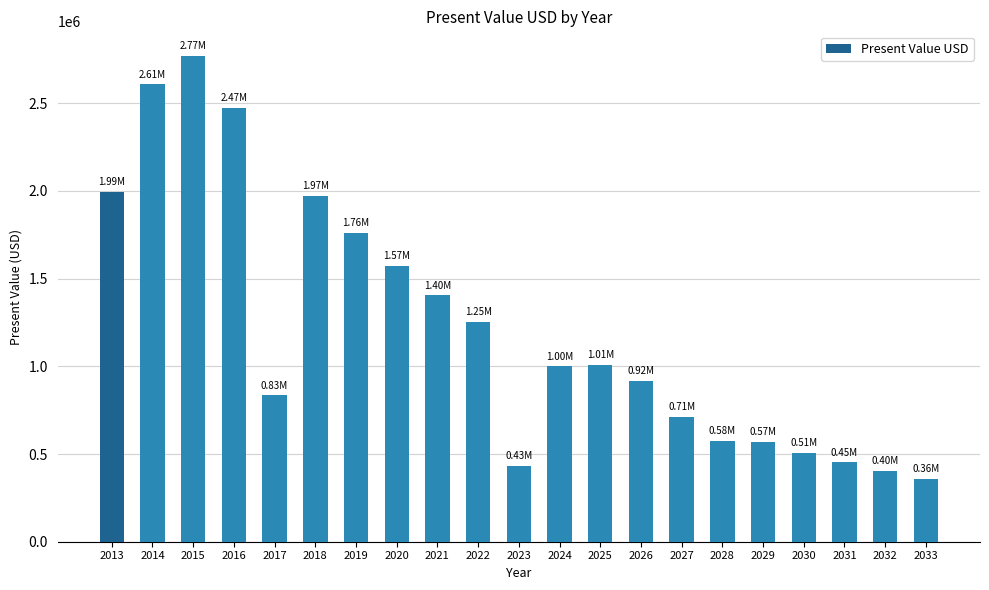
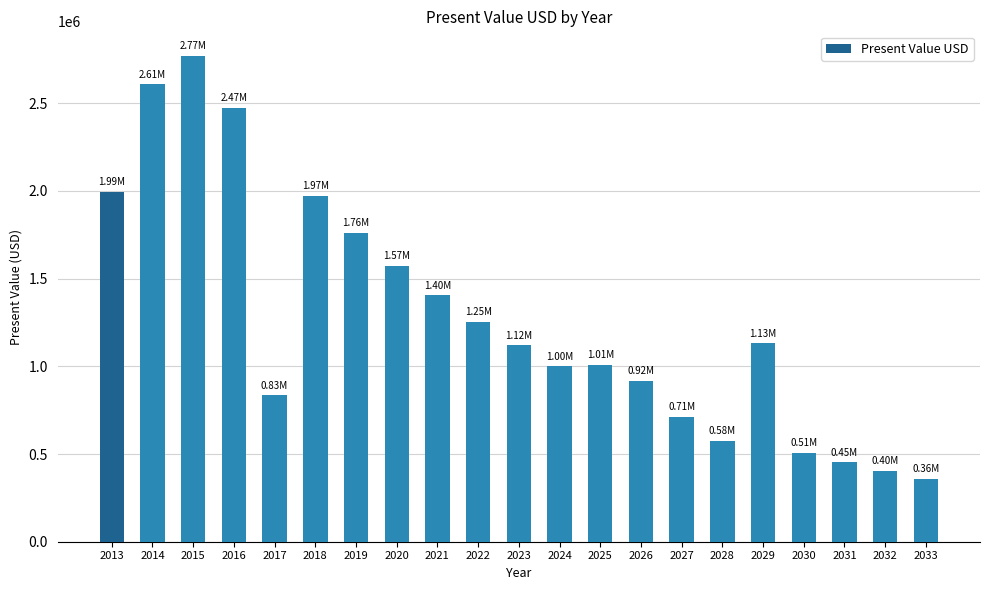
  {
    "2013": "1.99M",
    "2014": "2.61M",
    "2015": "2.77M",
    "2016": "2.47M",
    "2017": "0.83M",
    "2018": "1.97M",
    "2019": "1.76M",
    "2020": "1.57M",
    "2021": "1.40M",
    "2022": "1.25M",
-   "2023": "0.43M",
+   "2023": "1.12M",
    "2024": "1.00M",
    "2025": "1.01M",
    "2026": "0.92M",
    "2027": "0.71M",
    "2028": "0.58M",
-   "2029": "0.57M",
+   "2029": "1.13M",
    "2030": "0.51M",
    "2031": "0.45M",
    "2032": "0.40M",
    "2033": "0.36M"
  }
